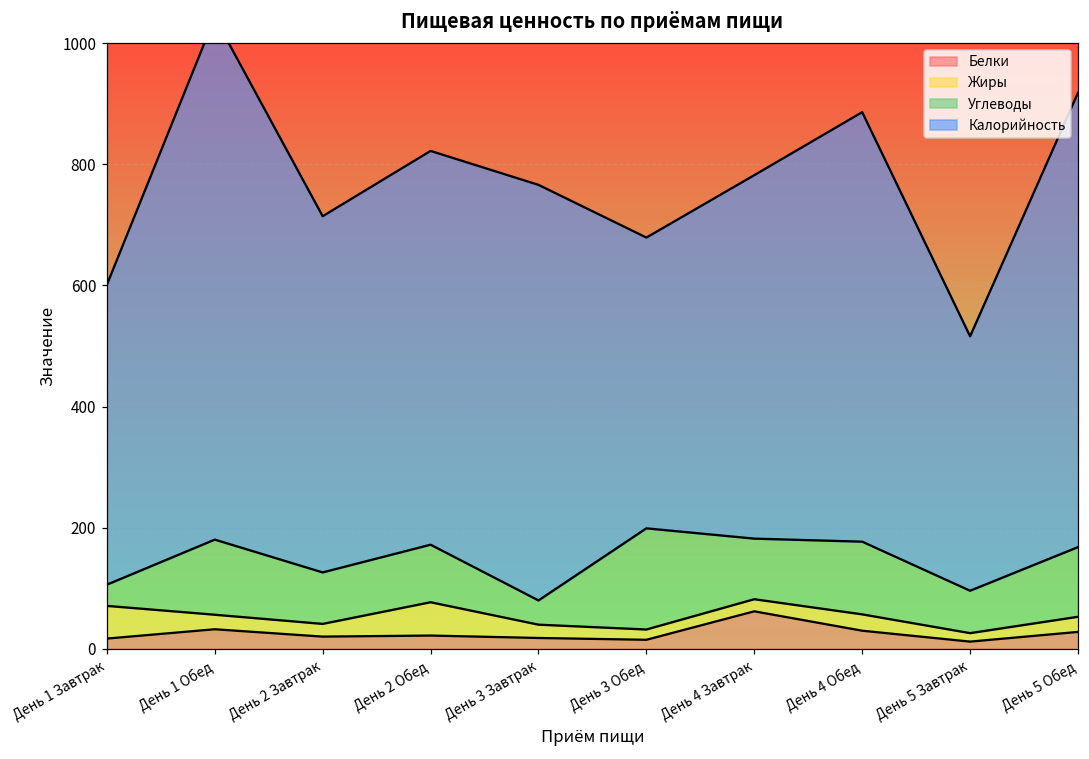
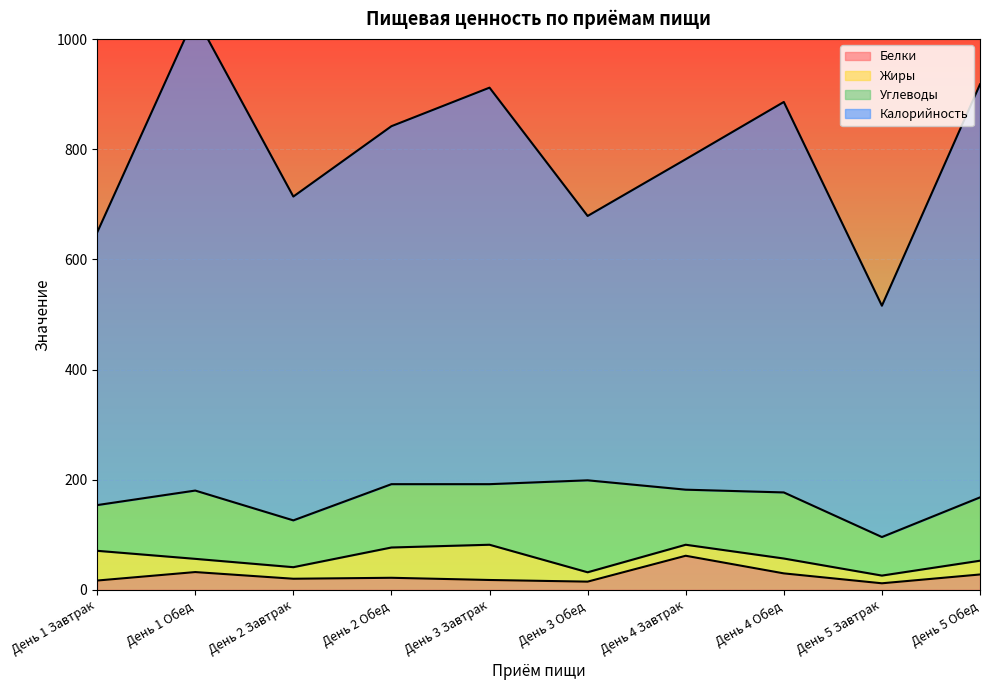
  {
    "Белки": {
      "День 1 Завтрак": 20,
      "День 1 Обед": 30,
      "День 2 Завтрак": 20,
      "День 2 Обед": 20,
      "День 3 Завтрак": 20,
      "День 3 Обед": 20,
      "День 4 Завтрак": 60,
      "День 4 Обед": 30,
      "День 5 Завтрак": 10,
      "День 5 Обед": 30
    },
    "Жиры": {
      "День 1 Завтрак": 50,
      "День 1 Обед": 20,
      "День 2 Завтрак": 20,
      "День 2 Обед": 60,
-     "День 3 Завтрак": 20,
+     "День 3 Завтрак": 60,
      "День 3 Обед": 20,
      "День 4 Завтрак": 20,
      "День 4 Обед": 30,
      "День 5 Завтрак": 10,
      "День 5 Обед": 30
    },
    "Углеводы": {
-     "День 1 Завтрак": 40,
+     "День 1 Завтрак": 80,
      "День 1 Обед": 120,
      "День 2 Завтрак": 90,
-     "День 2 Обед": 100,
-     "День 3 Завтрак": 40,
+     "День 2 Обед": 120,
+     "День 3 Завтрак": 110,
      "День 3 Обед": 170,
      "День 4 Завтрак": 100,
      "День 4 Обед": 120,
      "День 5 Завтрак": 70,
      "День 5 Обед": 120
    },
    "Калорийность": {
      "День 1 Завтрак": 500,
      "День 2 Завтрак": 590,
      "День 2 Обед": 650,
-     "День 3 Завтрак": 690,
+     "День 3 Завтрак": 720,
      "День 3 Обед": 480,
      "День 4 Завтрак": 600,
      "День 4 Обед": 710,
      "День 5 Завтрак": 420,
      "День 5 Обед": 750
    }
  }
